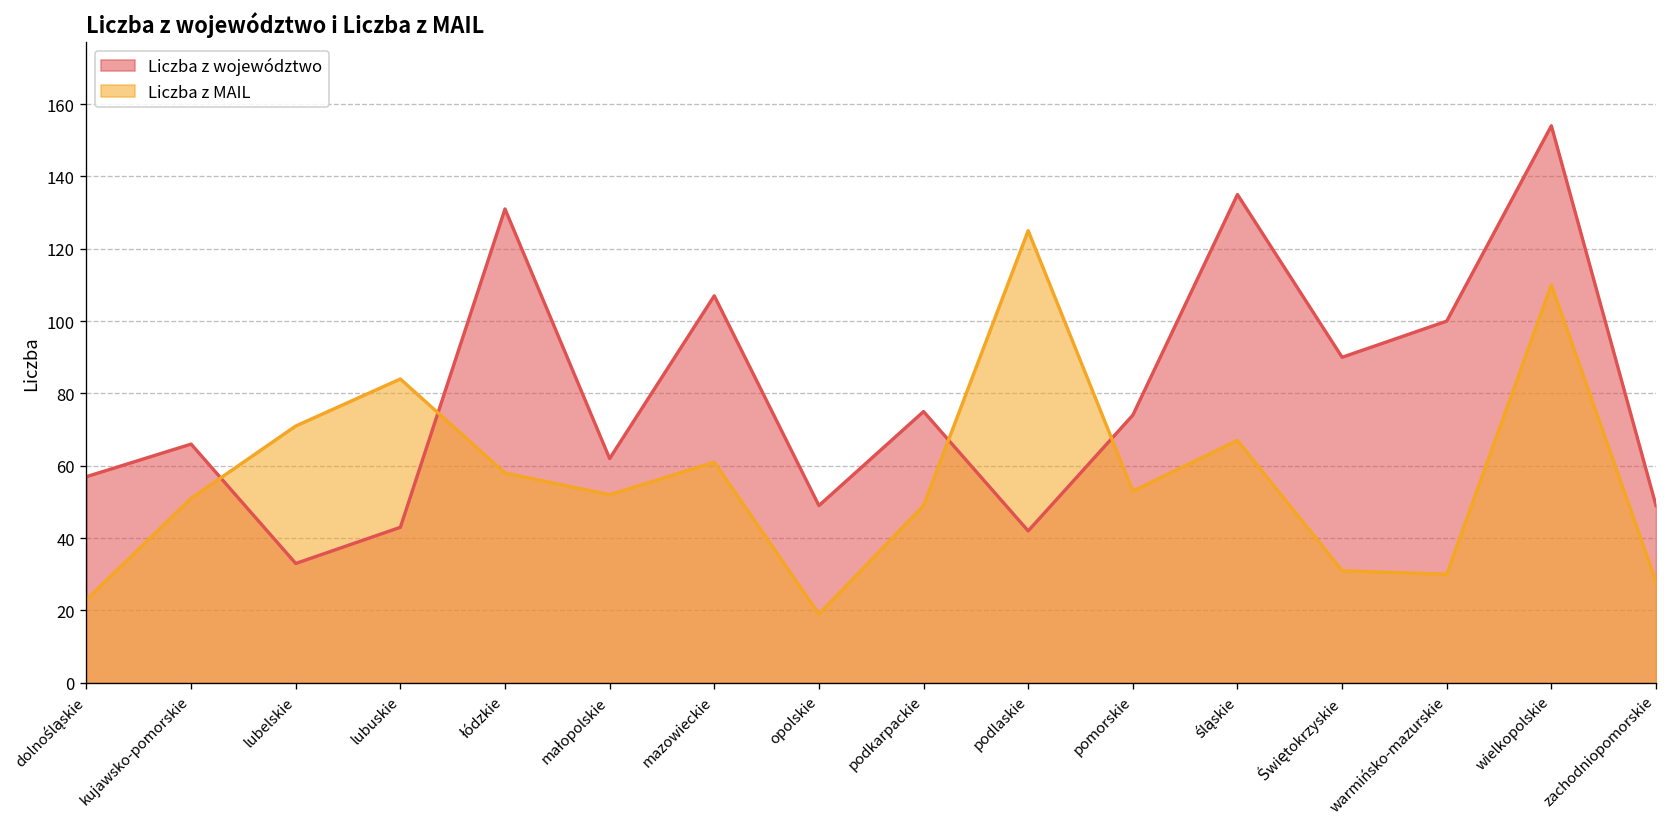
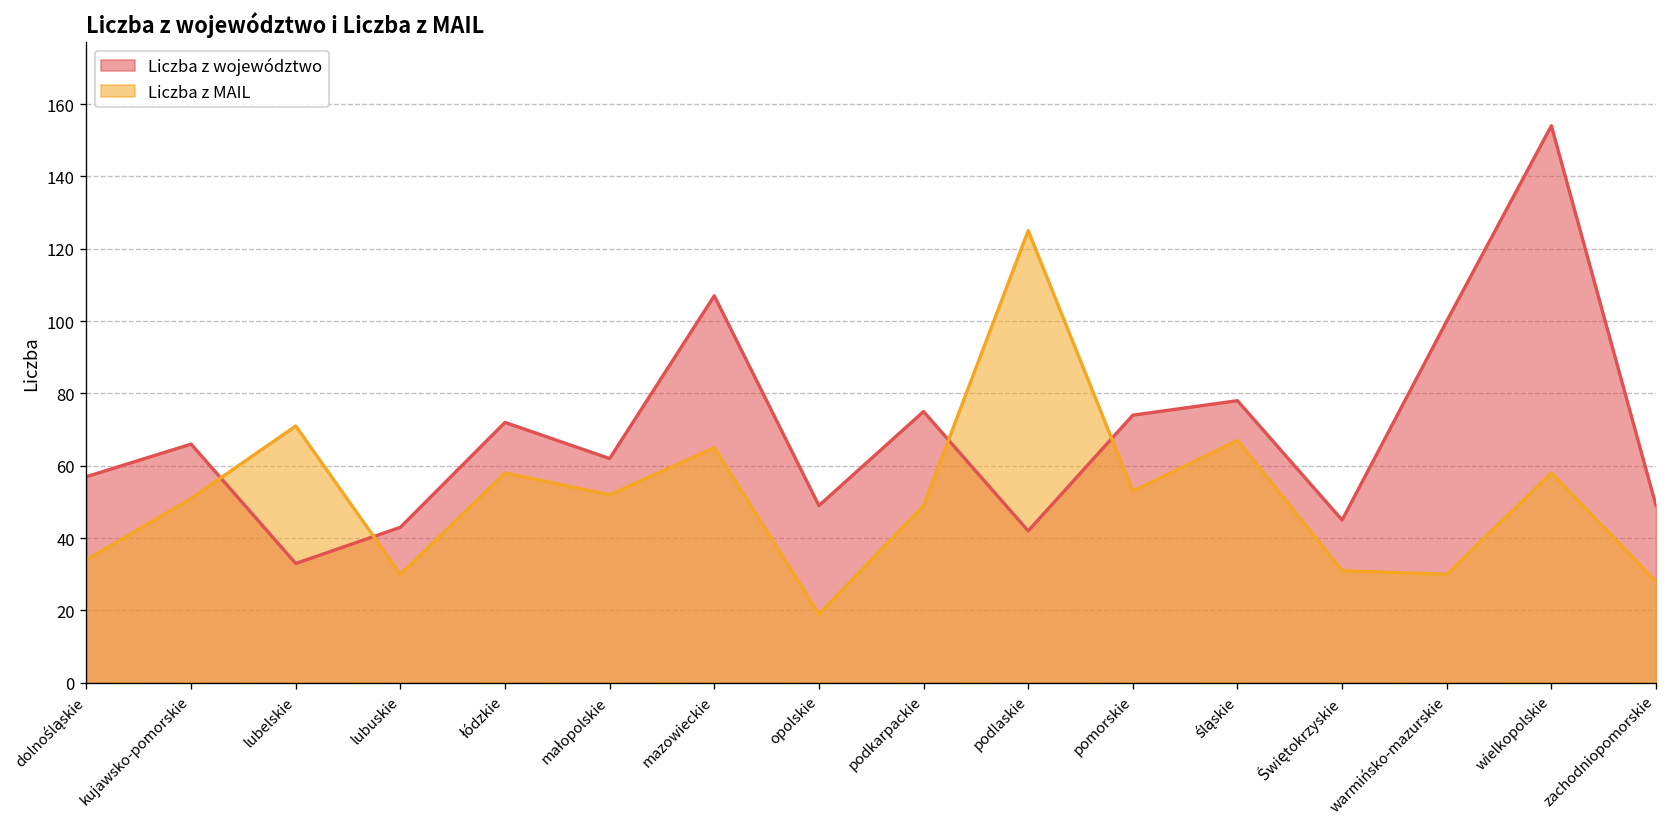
  {
    "Liczba z województwo": {
      "dolnośląskie": 57,
      "kujawsko-pomorskie": 66,
      "lubelskie": 33,
      "lubuskie": 43,
-     "łódzkie": 131,
+     "łódzkie": 72,
      "małopolskie": 62,
      "mazowieckie": 107,
      "opolskie": 49,
      "podkarpackie": 75,
      "podlaskie": 42,
      "pomorskie": 74,
-     "śląskie": 135,
-     "Świętokrzyskie": 90,
+     "śląskie": 78,
+     "Świętokrzyskie": 45,
      "warmińsko-mazurskie": 100,
      "wielkopolskie": 154,
      "zachodniopomorskie": 49
    },
    "Liczba z MAIL": {
-     "dolnośląskie": 23,
+     "dolnośląskie": 34,
      "kujawsko-pomorskie": 51,
      "lubelskie": 71,
-     "lubuskie": 84,
+     "lubuskie": 30,
      "łódzkie": 58,
      "małopolskie": 52,
-     "mazowieckie": 61,
+     "mazowieckie": 65,
      "opolskie": 19,
      "podkarpackie": 49,
      "podlaskie": 125,
      "pomorskie": 53,
      "śląskie": 67,
      "Świętokrzyskie": 31,
      "warmińsko-mazurskie": 30,
-     "wielkopolskie": 110,
+     "wielkopolskie": 58,
      "zachodniopomorskie": 28
    }
  }
